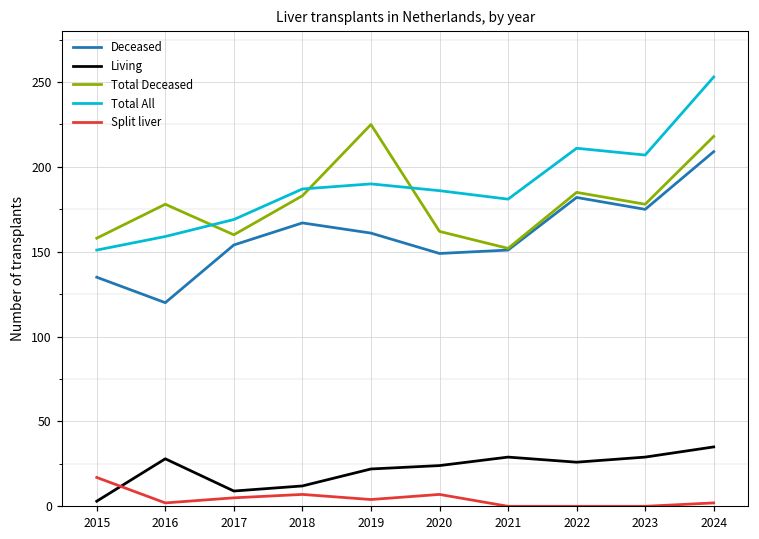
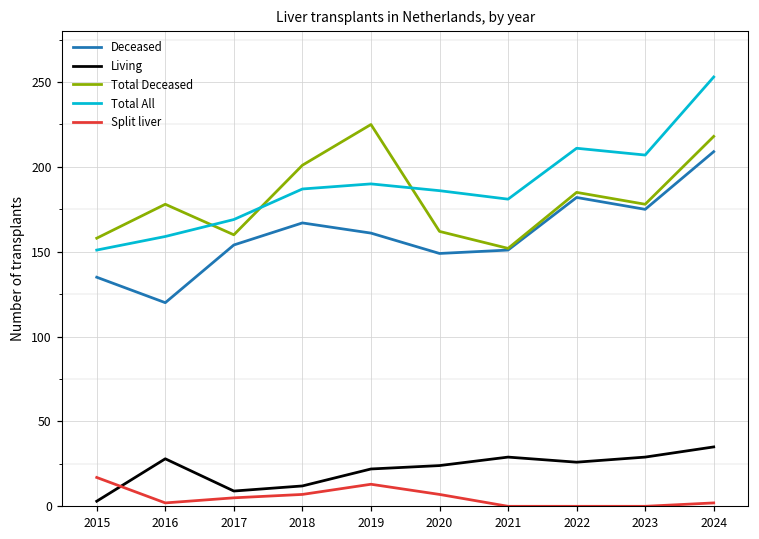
  {
    "Deceased": {
      "2015": 135,
      "2016": 120,
      "2017": 154,
      "2018": 167,
      "2019": 161,
      "2020": 149,
      "2022": 182,
      "2023": 175,
      "2024": 209
    },
    "Living": {
      "2015": 3,
      "2016": 28,
      "2017": 9,
      "2018": 12,
      "2019": 22,
      "2020": 24,
      "2021": 29,
      "2022": 26,
      "2023": 29,
      "2024": 35
    },
    "Total Deceased": {
      "2015": 158,
      "2016": 178,
      "2017": 160,
-     "2018": 183,
+     "2018": 201,
      "2019": 225,
      "2020": 162,
      "2022": 185,
      "2023": 178,
      "2024": 218
    },
    "Total All": {
      "2015": 151,
      "2016": 159,
      "2017": 169,
      "2018": 187,
      "2019": 190,
      "2020": 186,
      "2021": 181,
      "2022": 211,
      "2023": 207,
      "2024": 253
    },
    "Split liver": {
      "2015": 17,
      "2016": 2,
      "2017": 5,
      "2018": 7,
-     "2019": 4,
+     "2019": 13,
      "2020": 7,
      "2021": 0,
      "2022": 0,
      "2023": 0,
      "2024": 2
    }
  }
